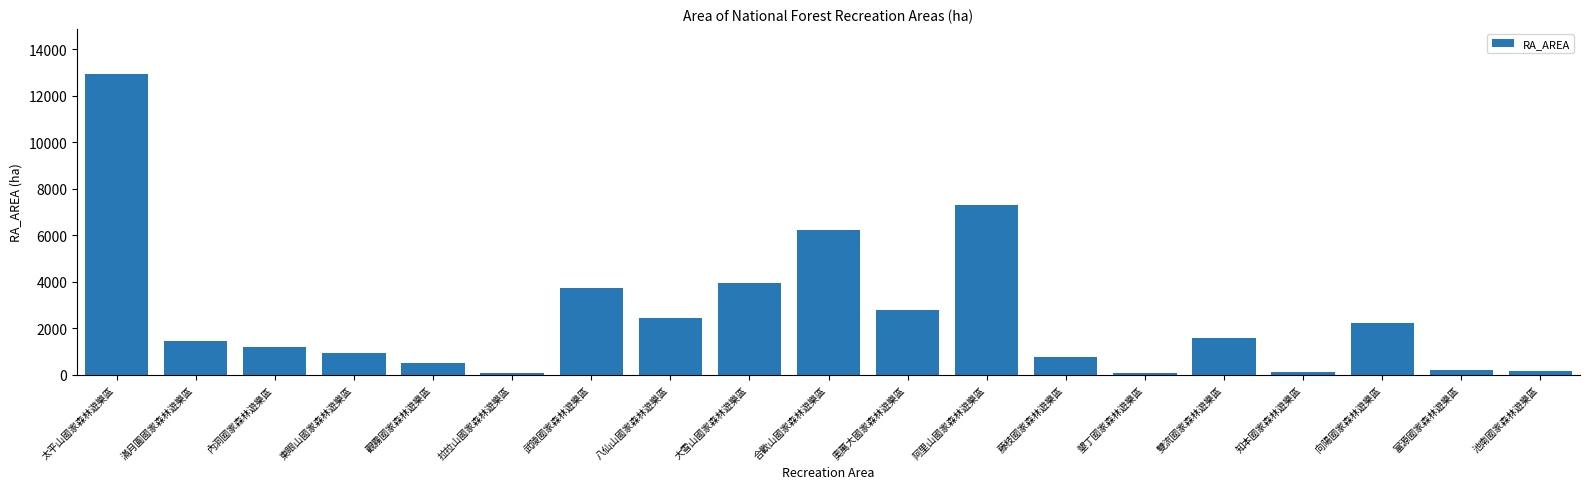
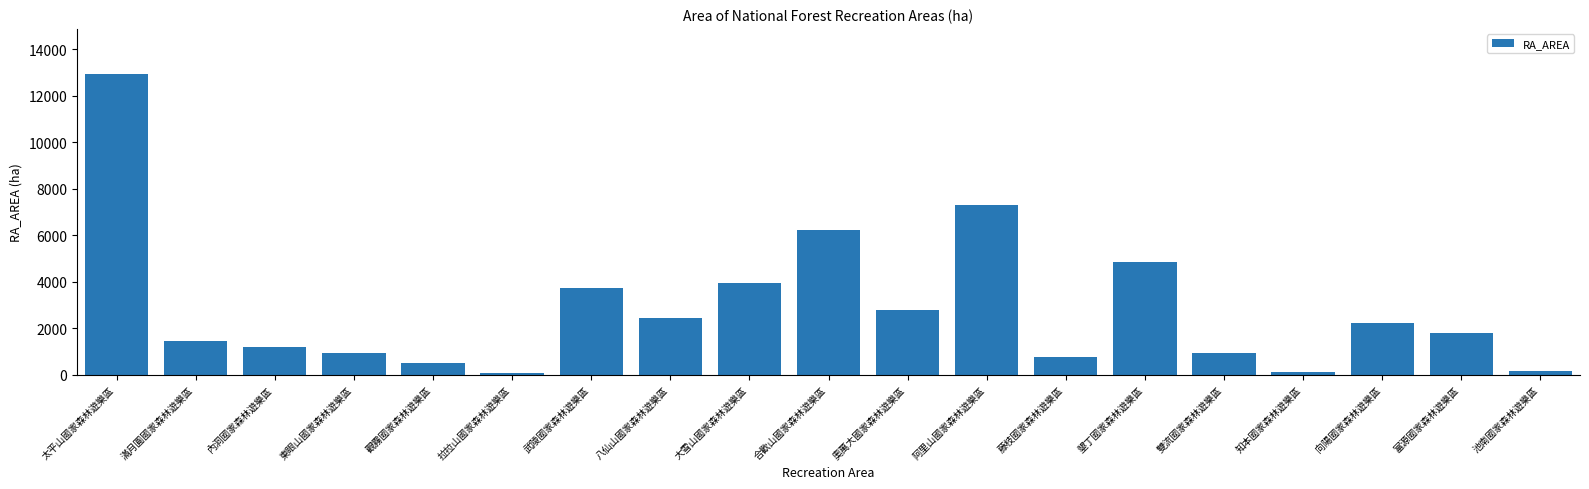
  {
    "太平山國家森林遊樂區": 12900,
    "滿月圓國家森林遊樂區": 1400,
    "內洞國家森林遊樂區": 1200,
    "東眼山國家森林遊樂區": 900,
    "觀霧國家森林遊樂區": 500,
    "武陵國家森林遊樂區": 3700,
    "八仙山國家森林遊樂區": 2500,
    "大雪山國家森林遊樂區": 4000,
    "合歡山國家森林遊樂區": 6200,
    "奧萬大國家森林遊樂區": 2800,
    "阿里山國家森林遊樂區": 7300,
    "藤枝國家森林遊樂區": 800,
-   "墾丁國家森林遊樂區": 100,
-   "雙流國家森林遊樂區": 1600,
+   "墾丁國家森林遊樂區": 4900,
+   "雙流國家森林遊樂區": 900,
    "知本國家森林遊樂區": 100,
    "向陽國家森林遊樂區": 2200,
-   "富源國家森林遊樂區": 200,
+   "富源國家森林遊樂區": 1800,
    "池南國家森林遊樂區": 200
  }
